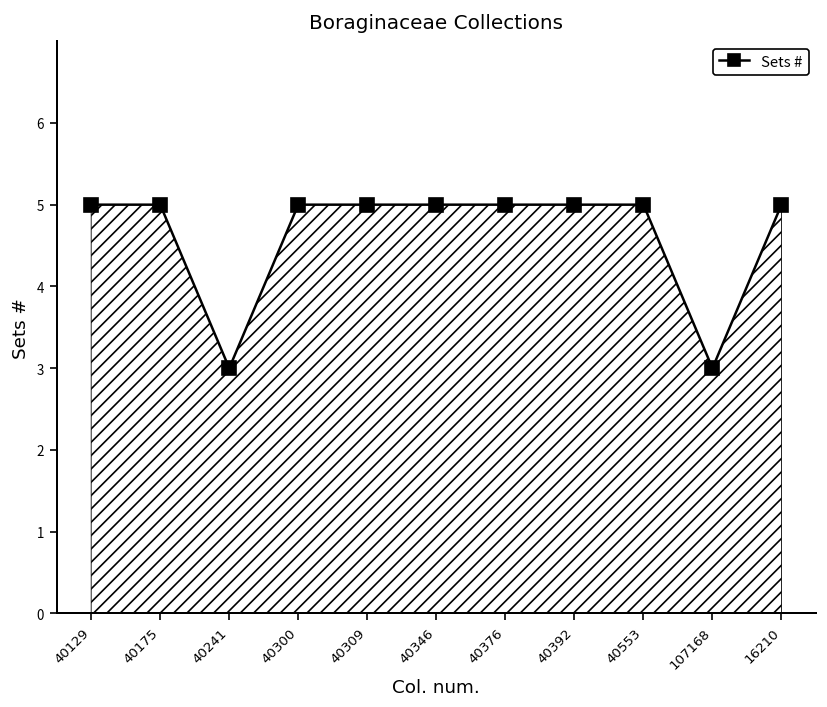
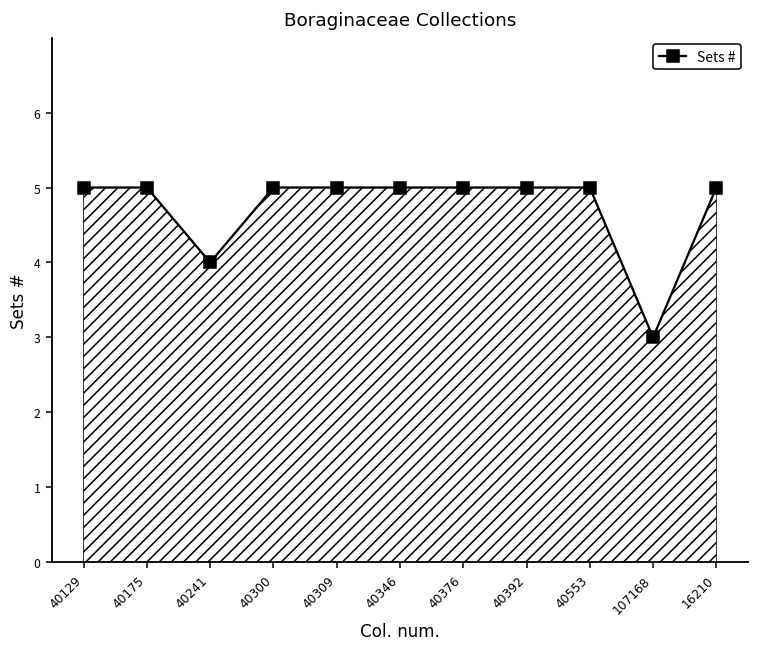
  {
    "40129": 5,
    "40175": 5,
-   "40241": 3,
+   "40241": 4,
    "40300": 5,
    "40309": 5,
    "40346": 5,
    "40376": 5,
    "40392": 5,
    "40553": 5,
    "107168": 3,
    "16210": 5
  }
